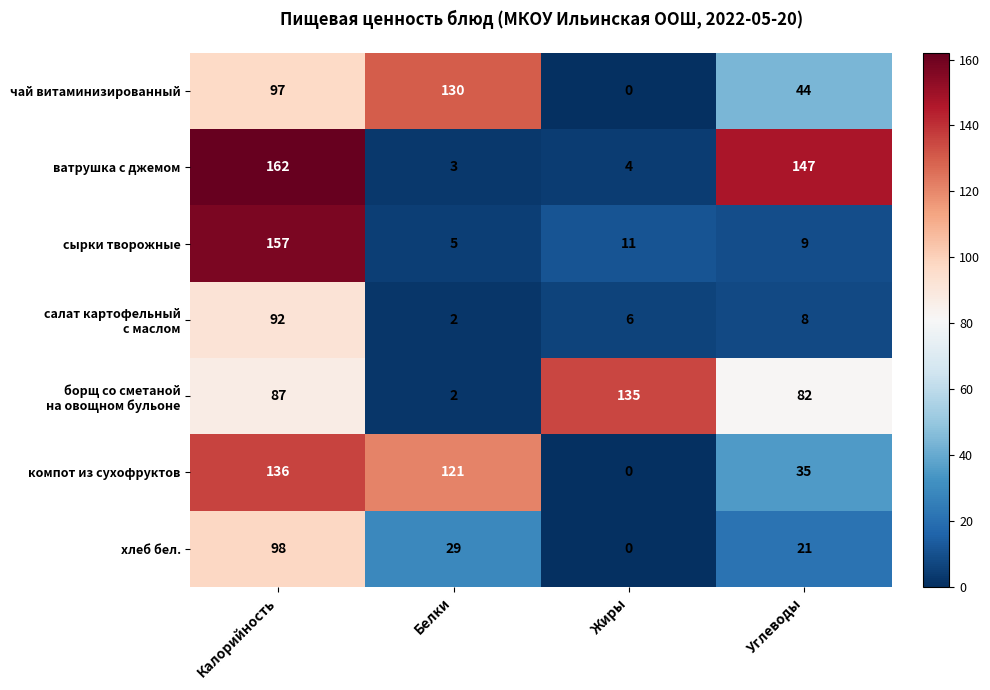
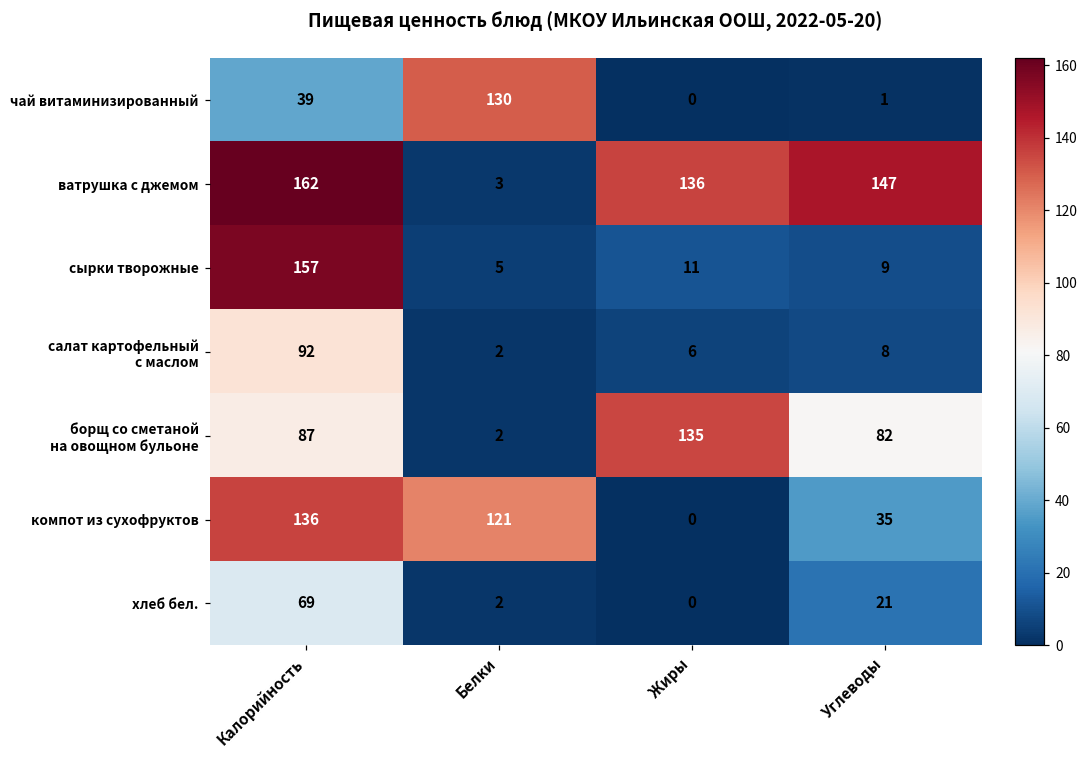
  {
    "чай витаминизированный": {
-     "Калорийность": 97,
+     "Калорийность": 39,
      "Белки": 130,
      "Жиры": 0,
-     "Углеводы": 44
+     "Углеводы": 1
    },
    "ватрушка с джемом": {
      "Калорийность": 162,
      "Белки": 3,
-     "Жиры": 4,
+     "Жиры": 136,
      "Углеводы": 147
    },
    "сырки творожные": {
      "Калорийность": 157,
      "Белки": 5,
      "Жиры": 11,
      "Углеводы": 9
    },
    "салат картофельный с маслом": {
      "Калорийность": 92,
      "Белки": 2,
      "Жиры": 6,
      "Углеводы": 8
    },
    "борщ со сметаной на овощном бульоне": {
      "Калорийность": 87,
      "Белки": 2,
      "Жиры": 135,
      "Углеводы": 82
    },
    "компот из сухофруктов": {
      "Калорийность": 136,
      "Белки": 121,
      "Жиры": 0,
      "Углеводы": 35
    },
    "хлеб бел.": {
-     "Калорийность": 98,
-     "Белки": 29,
+     "Калорийность": 69,
+     "Белки": 2,
      "Жиры": 0,
      "Углеводы": 21
    }
  }
